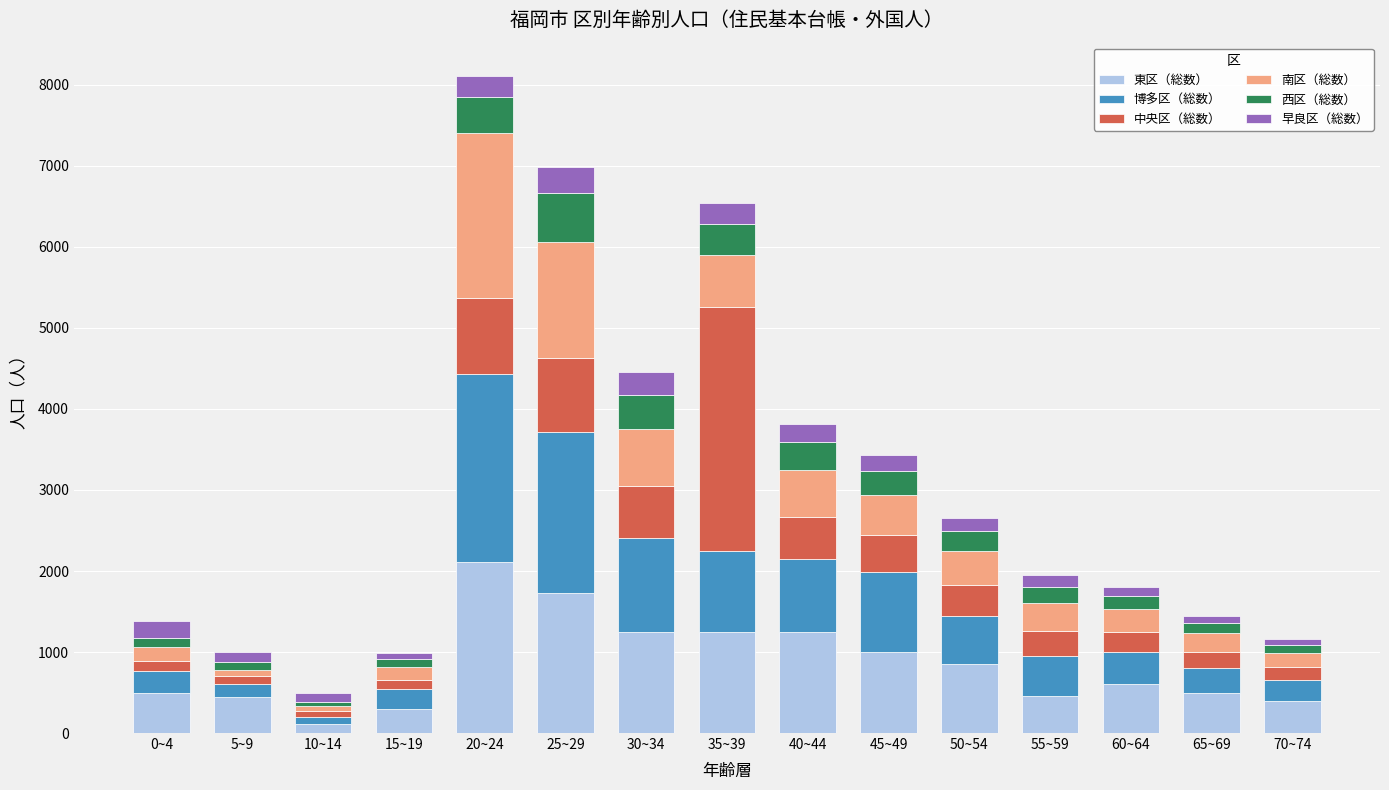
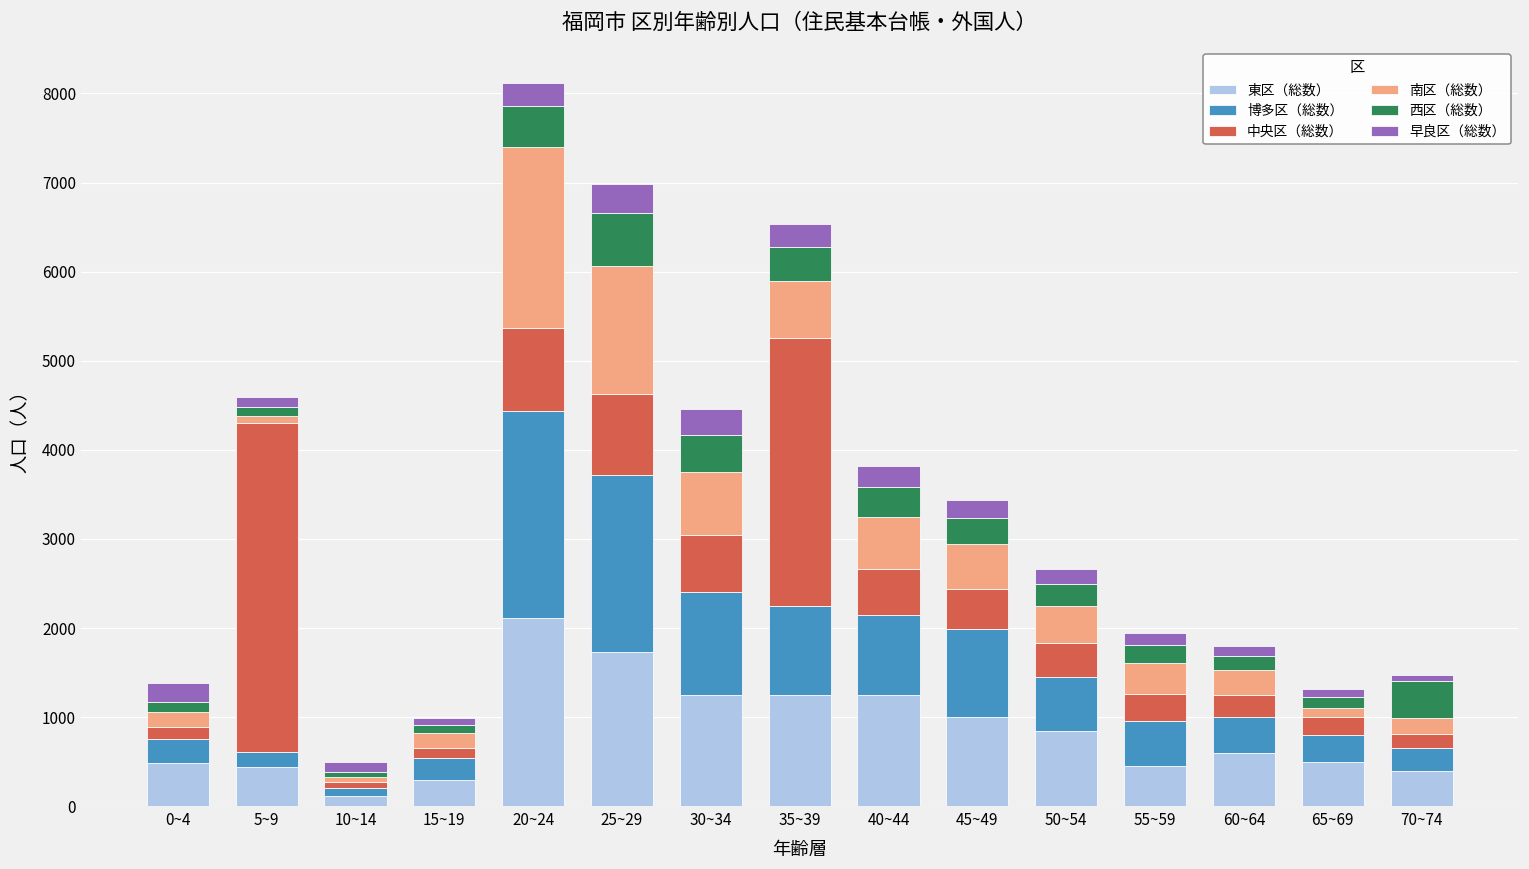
  {
    "東区（総数）": {
      "0~4": 500,
      "5~9": 400,
      "10~14": 100,
      "15~19": 300,
      "20~24": 2100,
      "25~29": 1700,
      "30~34": 1200,
      "35~39": 1200,
      "40~44": 1200,
      "45~49": 1000,
      "50~54": 900,
      "55~59": 500,
      "60~64": 600,
      "65~69": 500,
      "70~74": 400
    },
    "博多区（総数）": {
      "0~4": 300,
      "5~9": 200,
      "10~14": 100,
      "15~19": 300,
      "20~24": 2300,
      "25~29": 2000,
      "30~34": 1200,
      "35~39": 1000,
      "40~44": 900,
      "45~49": 1000,
      "50~54": 600,
      "55~59": 500,
      "60~64": 400,
      "65~69": 300,
      "70~74": 300
    },
    "中央区（総数）": {
      "0~4": 100,
-     "5~9": 100,
+     "5~9": 3700,
      "10~14": 100,
      "15~19": 100,
      "20~24": 900,
      "25~29": 900,
      "30~34": 600,
      "35~39": 3000,
      "40~44": 500,
      "45~49": 500,
      "50~54": 400,
      "55~59": 300,
      "60~64": 300,
      "65~69": 200,
      "70~74": 200
    },
    "南区（総数）": {
      "0~4": 200,
      "5~9": 100,
      "10~14": 100,
      "15~19": 200,
      "20~24": 2000,
      "25~29": 1400,
      "30~34": 700,
      "35~39": 600,
      "40~44": 600,
      "45~49": 500,
      "50~54": 400,
      "55~59": 400,
      "60~64": 300,
-     "65~69": 200,
+     "65~69": 100,
      "70~74": 200
    },
    "西区（総数）": {
      "0~4": 100,
      "5~9": 100,
      "10~14": 100,
      "15~19": 100,
      "20~24": 500,
      "25~29": 600,
      "30~34": 400,
      "35~39": 400,
      "40~44": 300,
      "45~49": 300,
      "50~54": 200,
      "55~59": 200,
      "60~64": 200,
      "65~69": 100,
-     "70~74": 100
+     "70~74": 400
    },
    "早良区（総数）": {
      "0~4": 200,
      "5~9": 100,
      "10~14": 100,
      "15~19": 100,
      "20~24": 300,
      "25~29": 300,
      "30~34": 300,
      "35~39": 300,
      "40~44": 200,
      "45~49": 200,
      "50~54": 200,
      "55~59": 100,
      "60~64": 100,
      "65~69": 100,
      "70~74": 100
    }
  }
